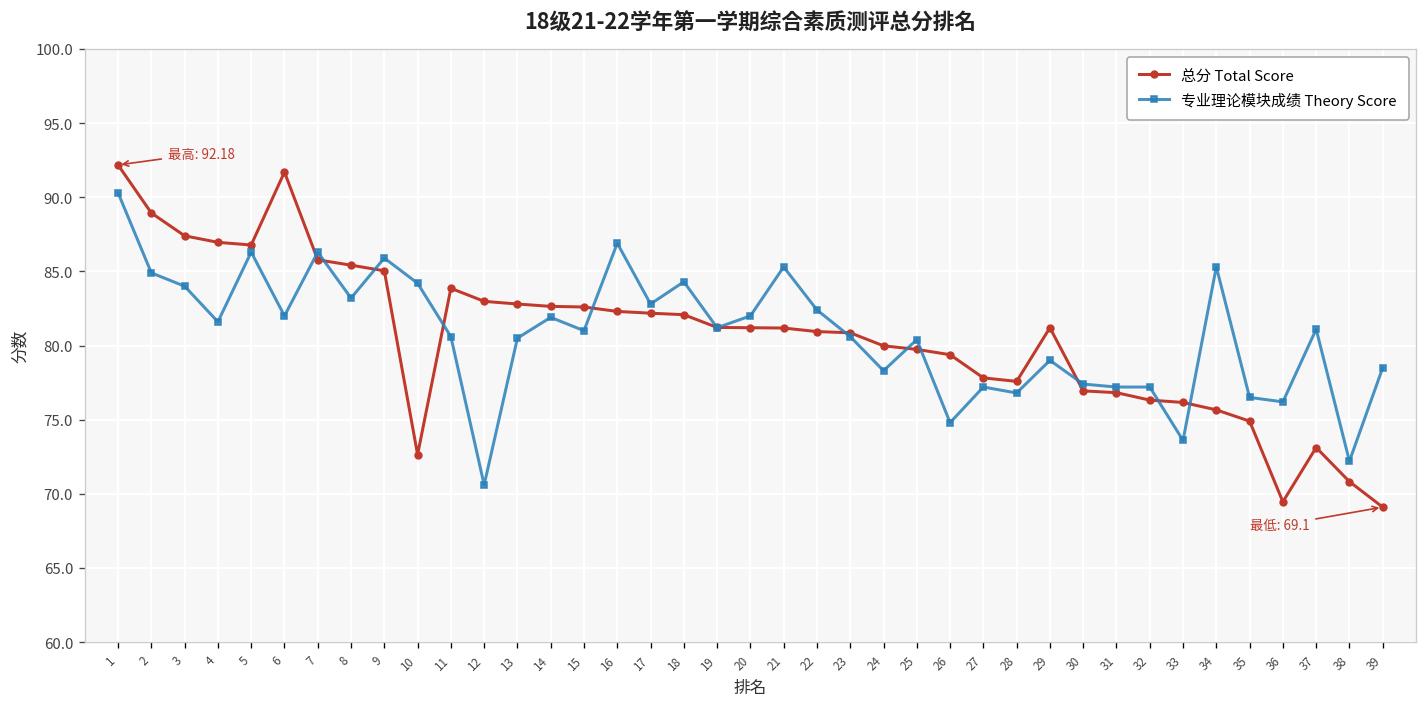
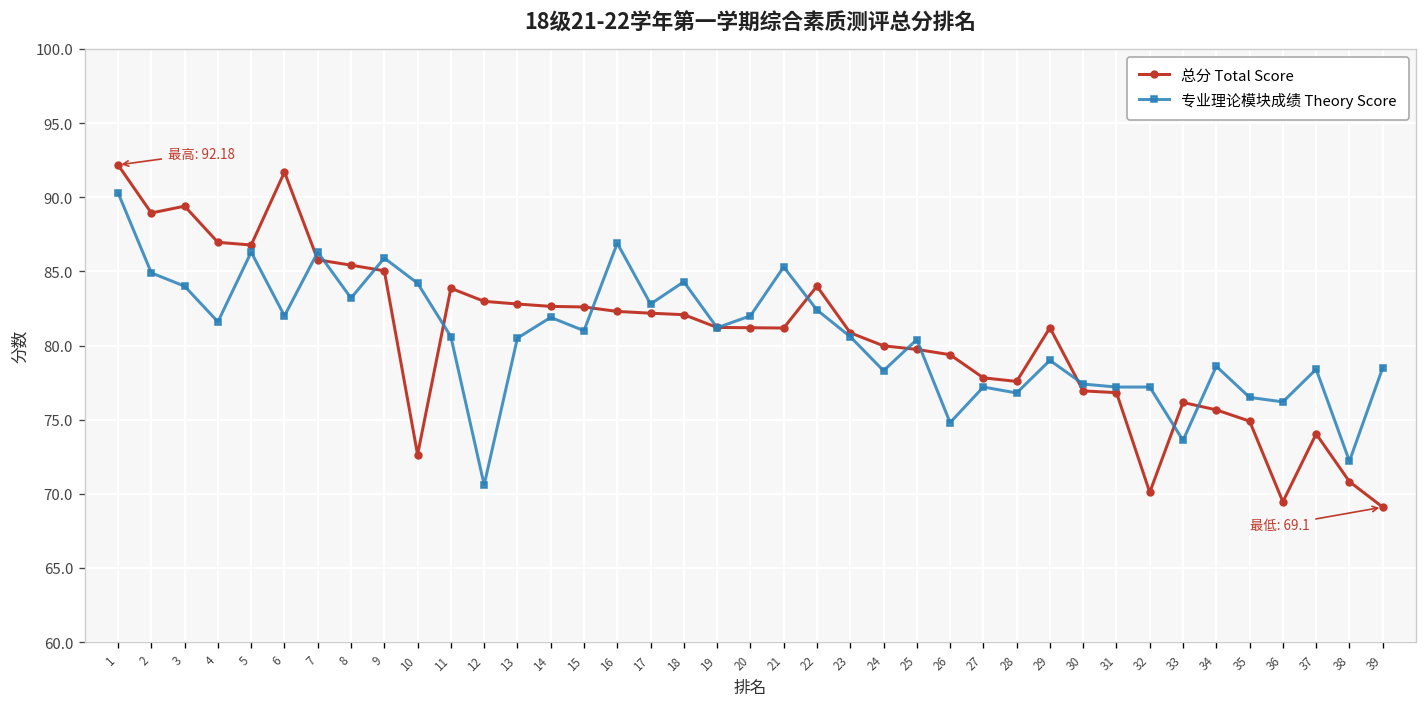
  {
    "总分 Total Score": {
      "2": 88.9,
-     "3": 87.4,
+     "3": 89.4,
      "4": 87.0,
      "5": 86.8,
      "6": 91.7,
      "7": 85.8,
      "8": 85.4,
      "9": 85.0,
      "10": 72.6,
      "11": 83.9,
      "12": 83.0,
      "13": 82.8,
      "14": 82.6,
      "15": 82.6,
      "16": 82.3,
      "17": 82.2,
      "18": 82.1,
      "20": 81.2,
      "21": 81.2,
-     "22": 80.9,
+     "22": 84.0,
      "23": 80.9,
      "24": 80.0,
      "25": 79.7,
      "26": 79.4,
      "27": 77.8,
      "28": 77.6,
      "29": 81.2,
      "30": 76.9,
      "31": 76.8,
-     "32": 76.3,
+     "32": 70.1,
      "33": 76.2,
      "34": 75.7,
      "35": 74.9,
-     "37": 73.1,
+     "37": 74.0,
      "38": 70.8
    },
    "专业理论模块成绩 Theory Score": {
      "1": 90.3,
      "2": 84.9,
      "3": 84.0,
      "4": 81.6,
      "5": 86.3,
      "6": 82.0,
      "7": 86.3,
      "8": 83.2,
      "9": 85.9,
      "10": 84.2,
      "11": 80.6,
      "12": 70.6,
      "13": 80.5,
      "14": 81.9,
      "15": 81.0,
      "16": 86.9,
      "17": 82.8,
      "18": 84.3,
      "20": 82.0,
      "21": 85.3,
      "22": 82.4,
      "23": 80.6,
      "24": 78.3,
      "25": 80.4,
      "26": 74.8,
      "27": 77.2,
      "28": 76.8,
      "29": 79.0,
      "30": 77.4,
      "31": 77.2,
      "32": 77.2,
      "33": 73.6,
-     "34": 85.3,
+     "34": 78.6,
      "35": 76.5,
      "36": 76.2,
-     "37": 81.1,
+     "37": 78.4,
      "38": 72.2,
      "39": 78.5
    }
  }
